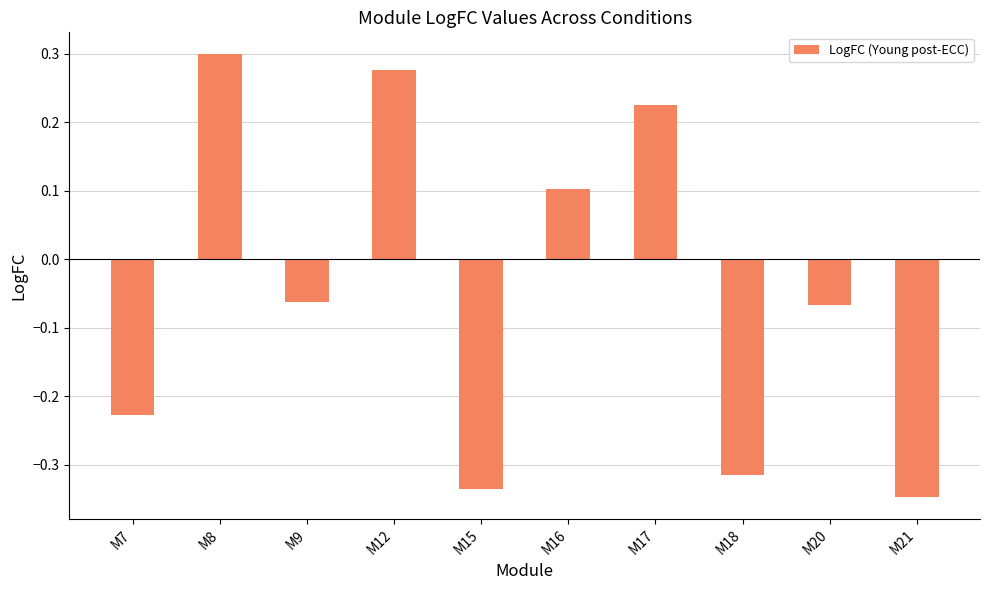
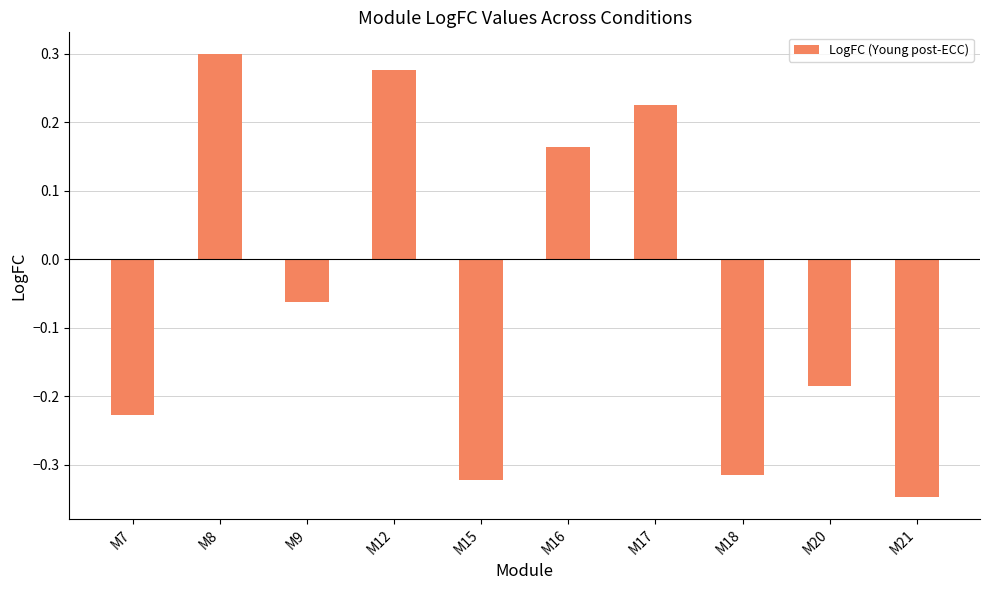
  {
    "M7": -0.23,
    "M8": 0.30,
    "M9": -0.06,
    "M12": 0.28,
-   "M15": -0.34,
-   "M16": 0.10,
+   "M15": -0.32,
+   "M16": 0.16,
    "M17": 0.22,
    "M18": -0.31,
-   "M20": -0.07,
+   "M20": -0.18,
    "M21": -0.35
  }
